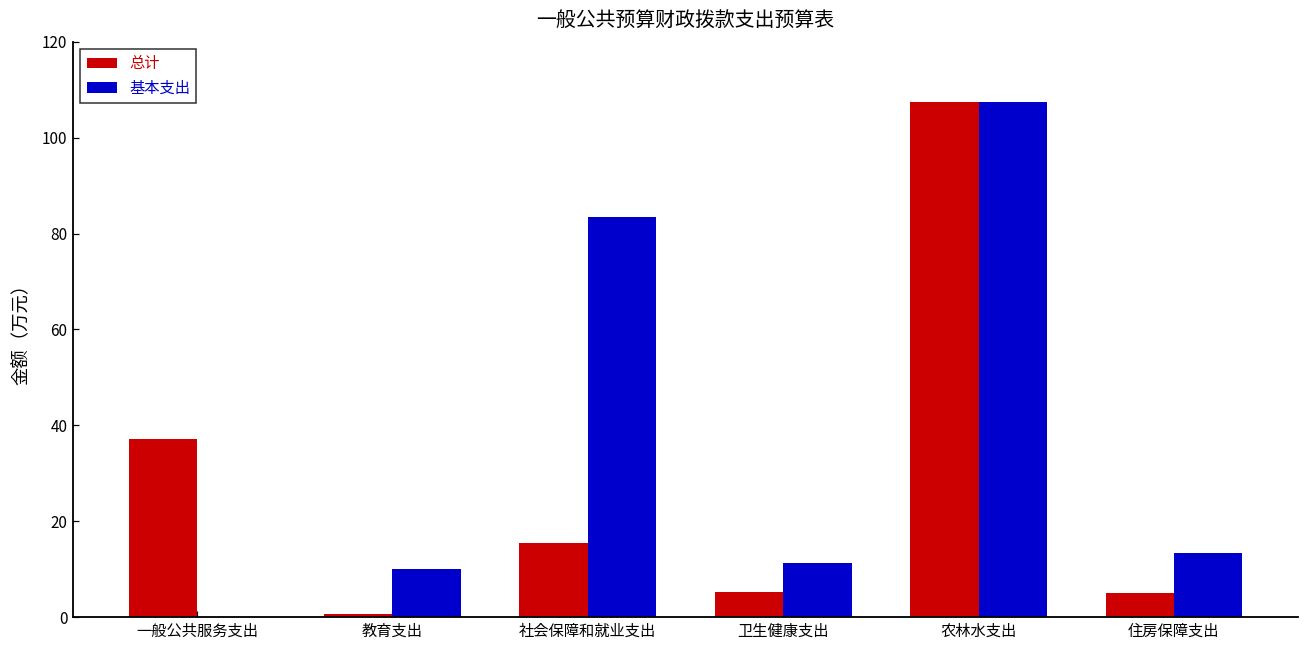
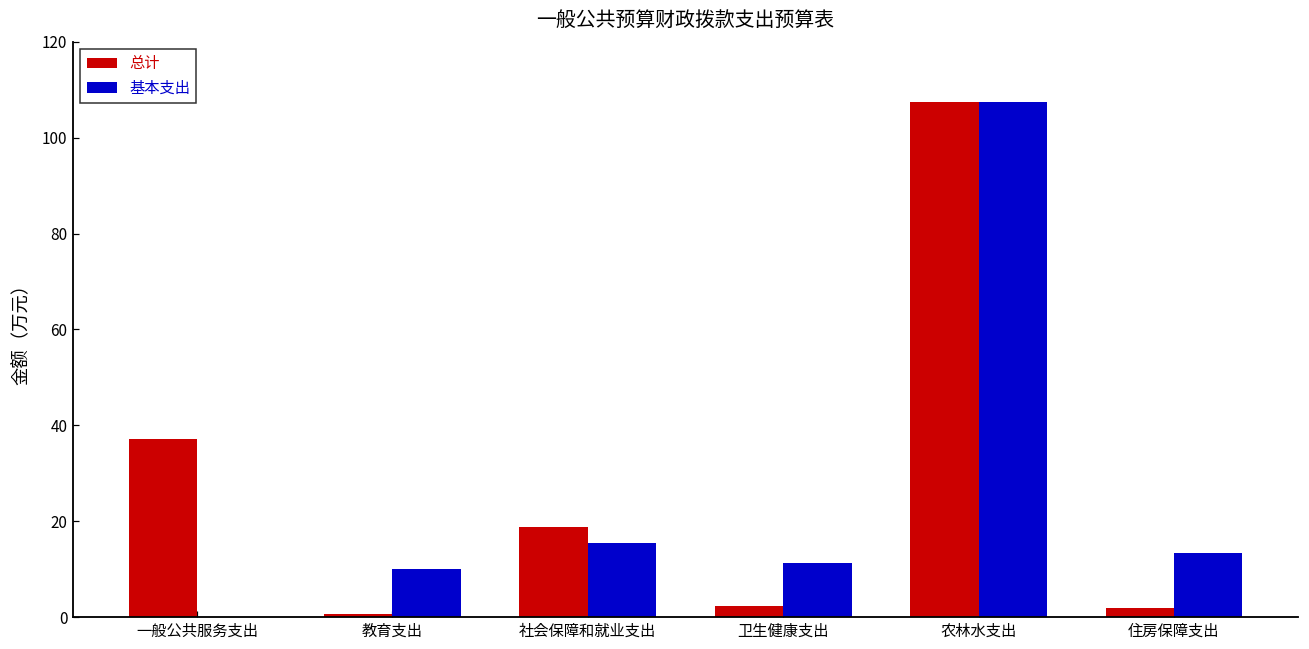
  {
    "总计": {
      "一般公共服务支出": 37,
      "教育支出": 1,
-     "社会保障和就业支出": 16,
-     "卫生健康支出": 5,
+     "社会保障和就业支出": 19,
+     "卫生健康支出": 2,
      "农林水支出": 107,
-     "住房保障支出": 5
+     "住房保障支出": 2
    },
    "基本支出": {
      "一般公共服务支出": 0,
      "教育支出": 10,
-     "社会保障和就业支出": 83,
+     "社会保障和就业支出": 16,
      "卫生健康支出": 11,
      "农林水支出": 107,
      "住房保障支出": 13
    }
  }
